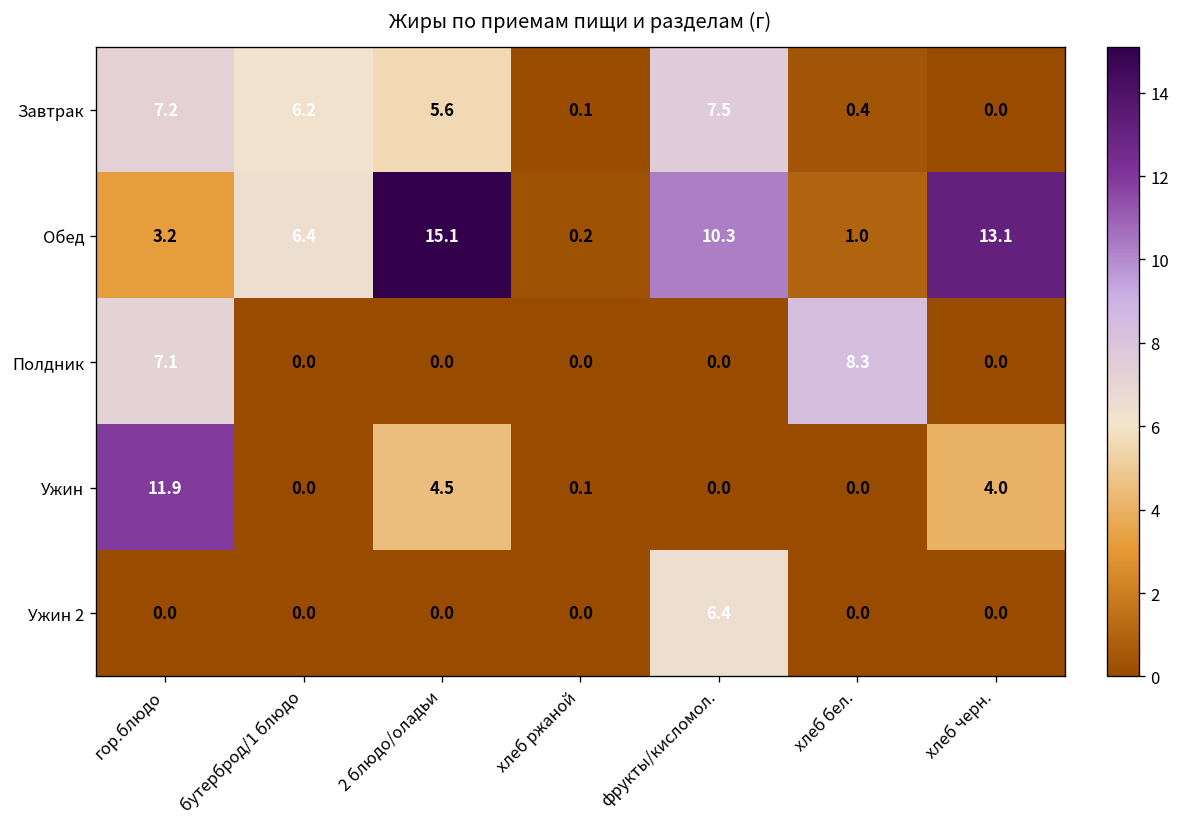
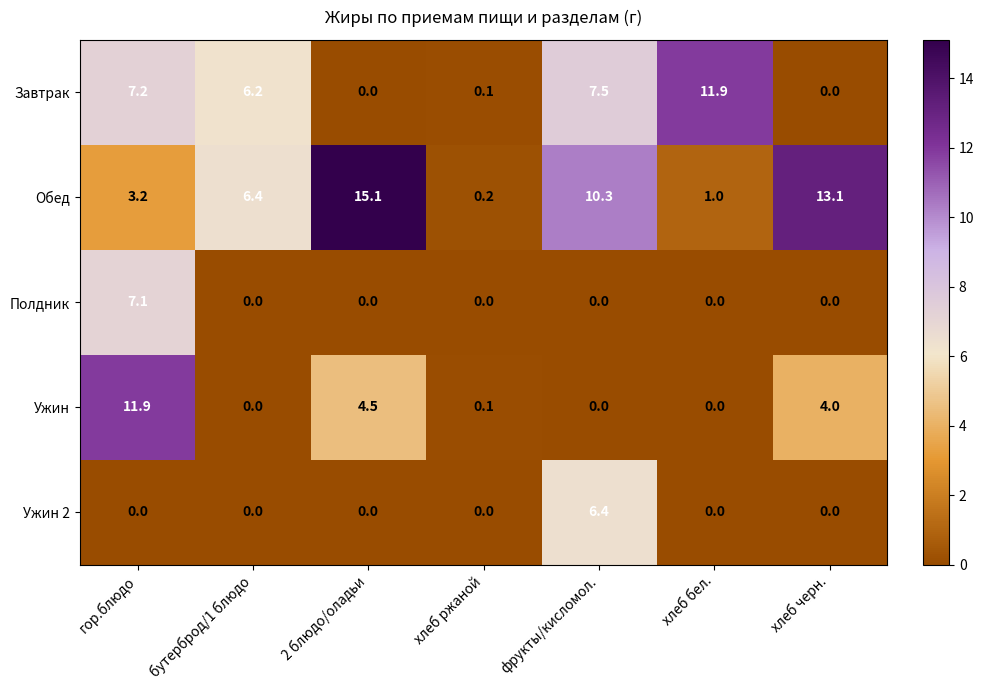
  {
    "Завтрак": {
      "бутерброд/1 блюдо": 6.2,
-     "2 блюдо/оладьи": 5.6,
+     "2 блюдо/оладьи": 0.0,
      "хлеб ржаной": 0.1,
      "фрукты/кисломол.": 7.5,
-     "хлеб бел.": 0.4,
+     "хлеб бел.": 11.9,
      "хлеб черн.": 0.0
    },
    "Обед": {
      "гор.блюдо": 3.2,
      "бутерброд/1 блюдо": 6.4,
      "2 блюдо/оладьи": 15.1,
      "хлеб ржаной": 0.2,
      "фрукты/кисломол.": 10.3,
      "хлеб бел.": 1.0,
      "хлеб черн.": 13.1
    },
    "Полдник": {
      "бутерброд/1 блюдо": 0.0,
      "2 блюдо/оладьи": 0.0,
      "хлеб ржаной": 0.0,
      "фрукты/кисломол.": 0.0,
-     "хлеб бел.": 8.3,
+     "хлеб бел.": 0.0,
      "хлеб черн.": 0.0
    },
    "Ужин": {
      "гор.блюдо": 11.9,
      "бутерброд/1 блюдо": 0.0,
      "2 блюдо/оладьи": 4.5,
      "хлеб ржаной": 0.1,
      "фрукты/кисломол.": 0.0,
      "хлеб бел.": 0.0,
      "хлеб черн.": 4.0
    },
    "Ужин 2": {
      "гор.блюдо": 0.0,
      "бутерброд/1 блюдо": 0.0,
      "2 блюдо/оладьи": 0.0,
      "хлеб ржаной": 0.0,
      "фрукты/кисломол.": 6.4,
      "хлеб бел.": 0.0,
      "хлеб черн.": 0.0
    }
  }
